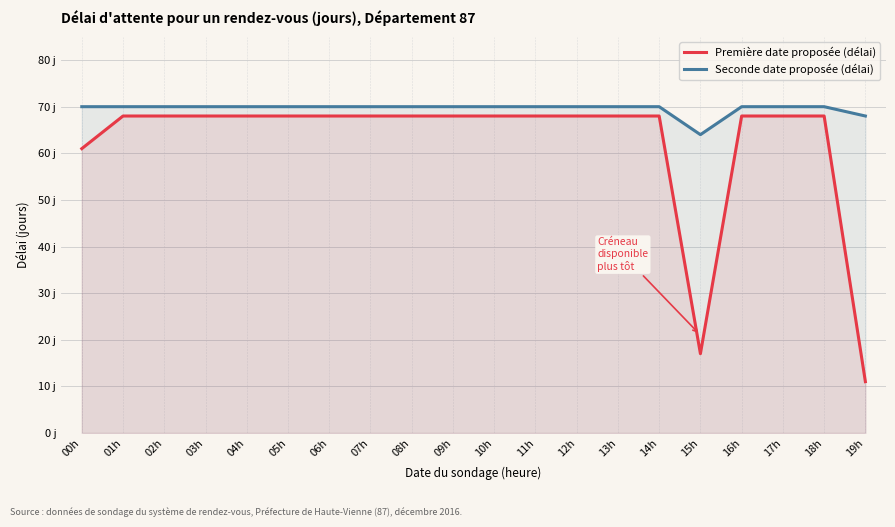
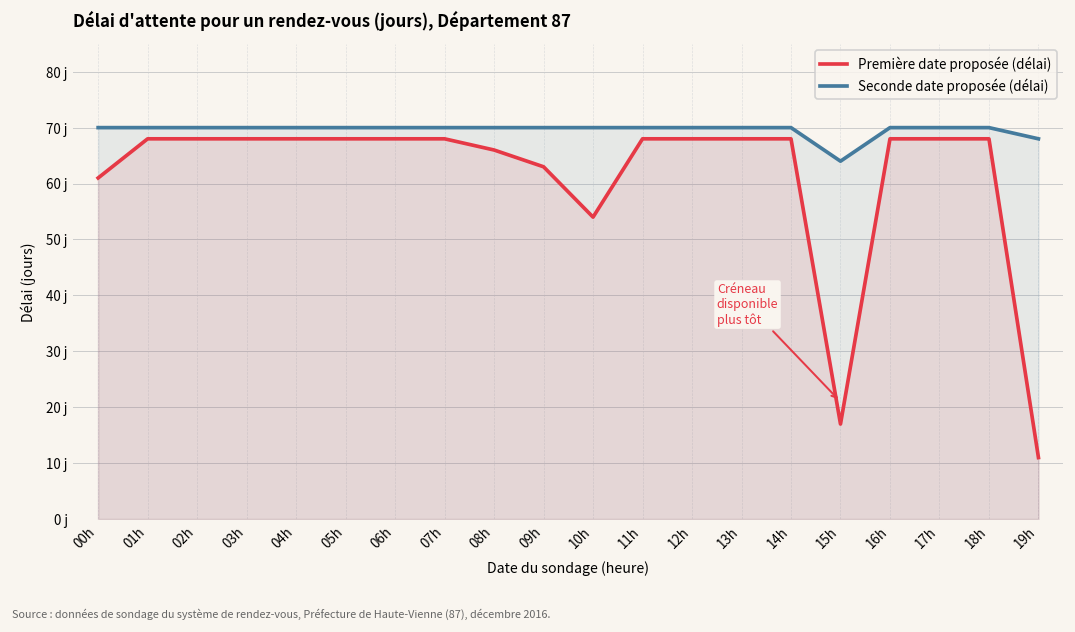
  {
    "Première date proposée (délai)": {
      "00h": "61 j",
      "01h": "68 j",
      "02h": "68 j",
      "03h": "68 j",
      "04h": "68 j",
      "05h": "68 j",
      "06h": "68 j",
      "07h": "68 j",
-     "08h": "68 j",
-     "09h": "68 j",
-     "10h": "68 j",
+     "08h": "66 j",
+     "09h": "63 j",
+     "10h": "54 j",
      "11h": "68 j",
      "12h": "68 j",
      "13h": "68 j",
      "14h": "68 j",
      "15h": "17 j",
      "16h": "68 j",
      "17h": "68 j",
      "18h": "68 j",
      "19h": "11 j"
    },
    "Seconde date proposée (délai)": {
      "00h": "70 j",
      "01h": "70 j",
      "02h": "70 j",
      "03h": "70 j",
      "04h": "70 j",
      "05h": "70 j",
      "06h": "70 j",
      "07h": "70 j",
      "08h": "70 j",
      "09h": "70 j",
      "10h": "70 j",
      "11h": "70 j",
      "12h": "70 j",
      "13h": "70 j",
      "14h": "70 j",
      "15h": "64 j",
      "16h": "70 j",
      "17h": "70 j",
      "18h": "70 j",
      "19h": "68 j"
    }
  }
